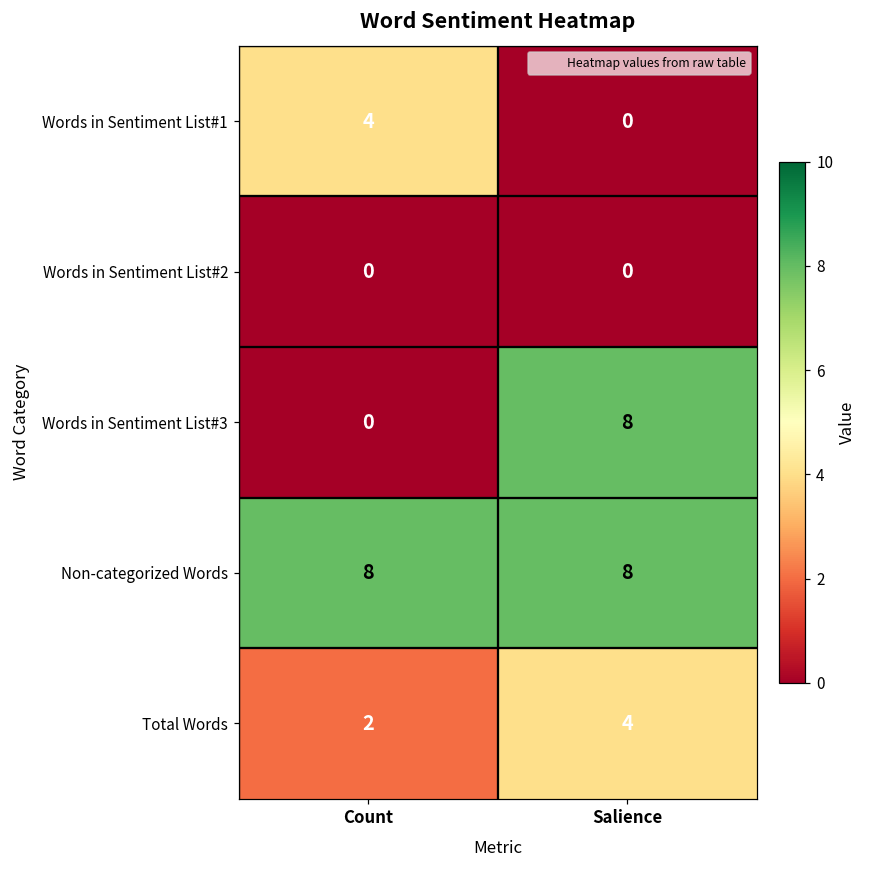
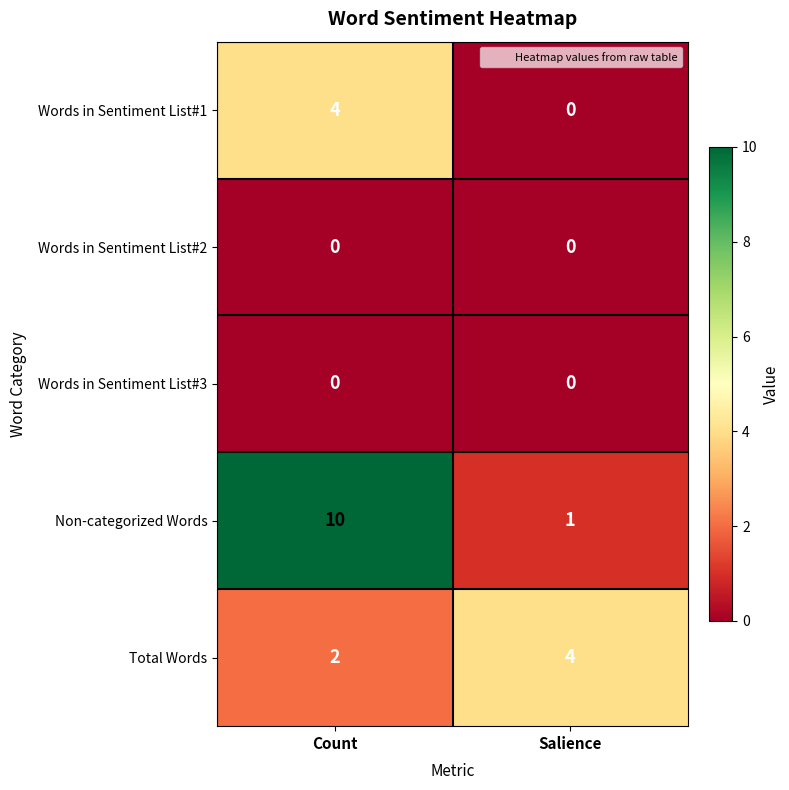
  {
    "Words in Sentiment List#1": {
      "Count": 4,
      "Salience": 0
    },
    "Words in Sentiment List#2": {
      "Count": 0,
      "Salience": 0
    },
    "Words in Sentiment List#3": {
      "Count": 0,
-     "Salience": 8
+     "Salience": 0
    },
    "Non-categorized Words": {
-     "Count": 8,
-     "Salience": 8
+     "Count": 10,
+     "Salience": 1
    },
    "Total Words": {
      "Count": 2,
      "Salience": 4
    }
  }
